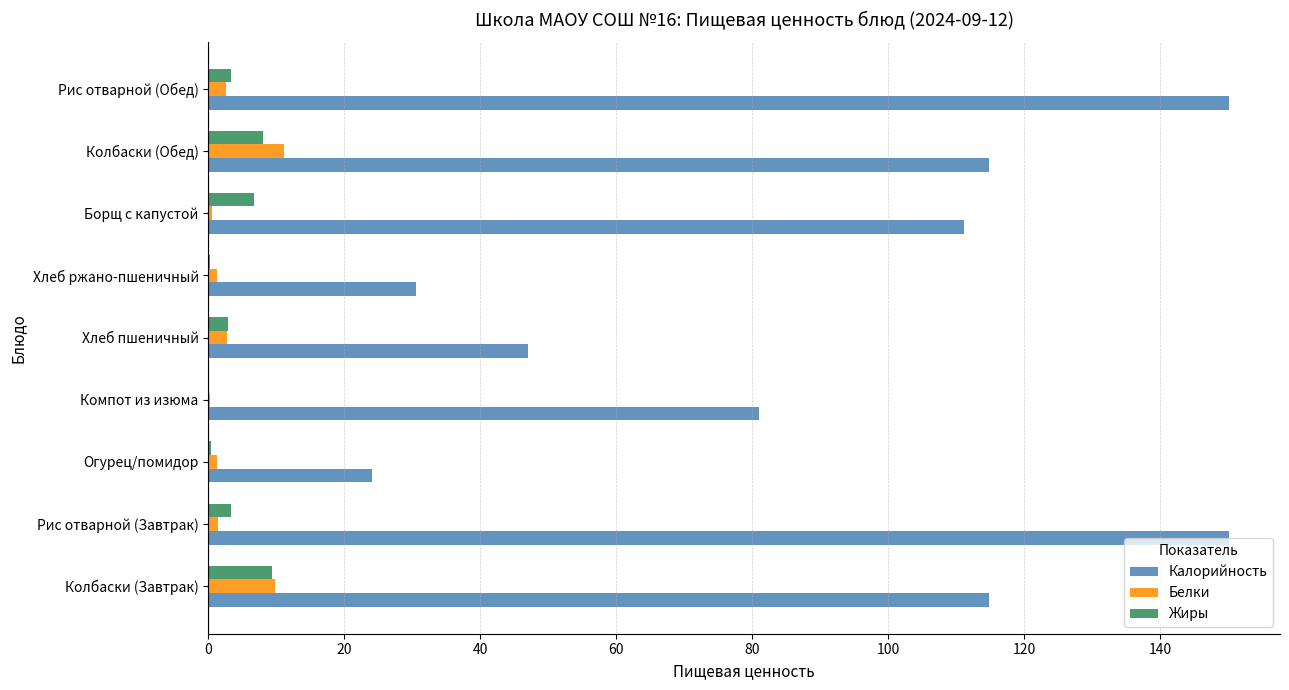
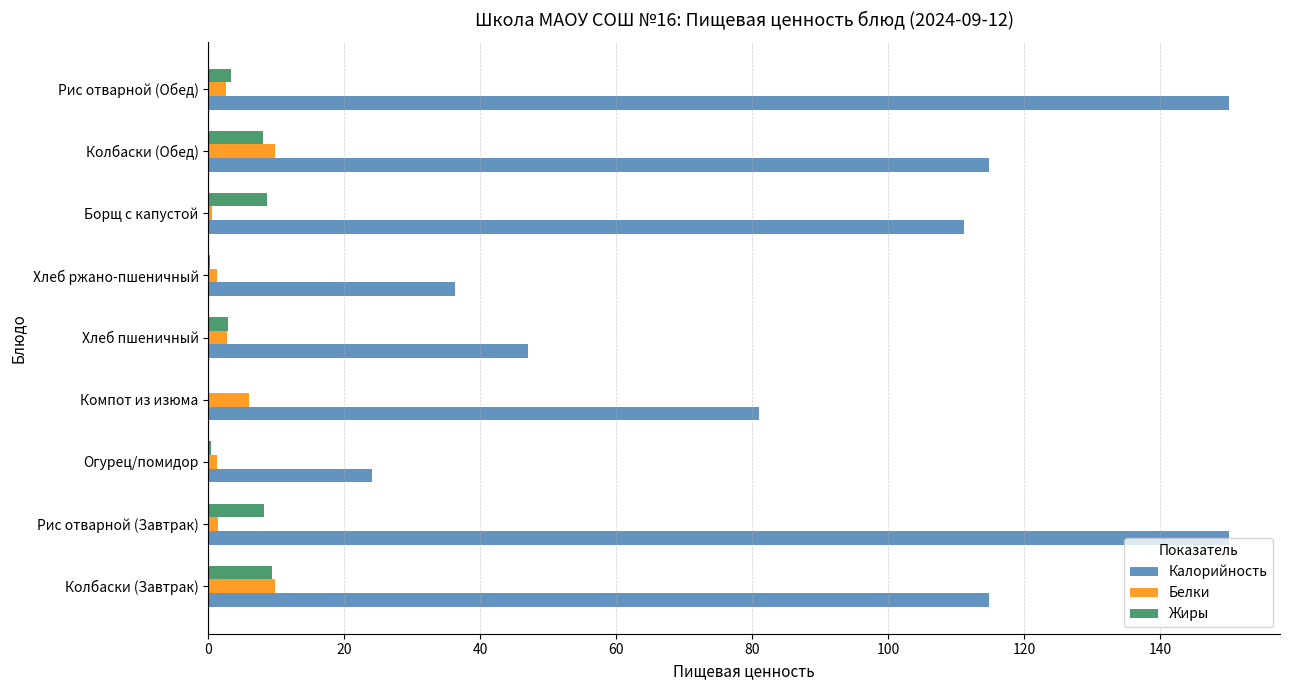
  {
    "Калорийность": {
      "Рис отварной (Обед)": 150,
      "Колбаски (Обед)": 115,
      "Борщ с капустой": 111,
-     "Хлеб ржано-пшеничный": 31,
+     "Хлеб ржано-пшеничный": 36,
      "Хлеб пшеничный": 47,
      "Компот из изюма": 81,
      "Огурец/помидор": 24,
      "Рис отварной (Завтрак)": 150,
      "Колбаски (Завтрак)": 115
    },
    "Белки": {
      "Рис отварной (Обед)": 3,
-     "Колбаски (Обед)": 11,
+     "Колбаски (Обед)": 10,
      "Борщ с капустой": 1,
      "Хлеб ржано-пшеничный": 1,
      "Хлеб пшеничный": 3,
-     "Компот из изюма": 0,
+     "Компот из изюма": 6,
      "Огурец/помидор": 1,
      "Рис отварной (Завтрак)": 1,
      "Колбаски (Завтрак)": 10
    },
    "Жиры": {
      "Рис отварной (Обед)": 3,
      "Колбаски (Обед)": 8,
-     "Борщ с капустой": 7,
+     "Борщ с капустой": 9,
      "Хлеб пшеничный": 3,
      "Компот из изюма": 0,
      "Огурец/помидор": 0,
-     "Рис отварной (Завтрак)": 3,
+     "Рис отварной (Завтрак)": 8,
      "Колбаски (Завтрак)": 9
    }
  }
